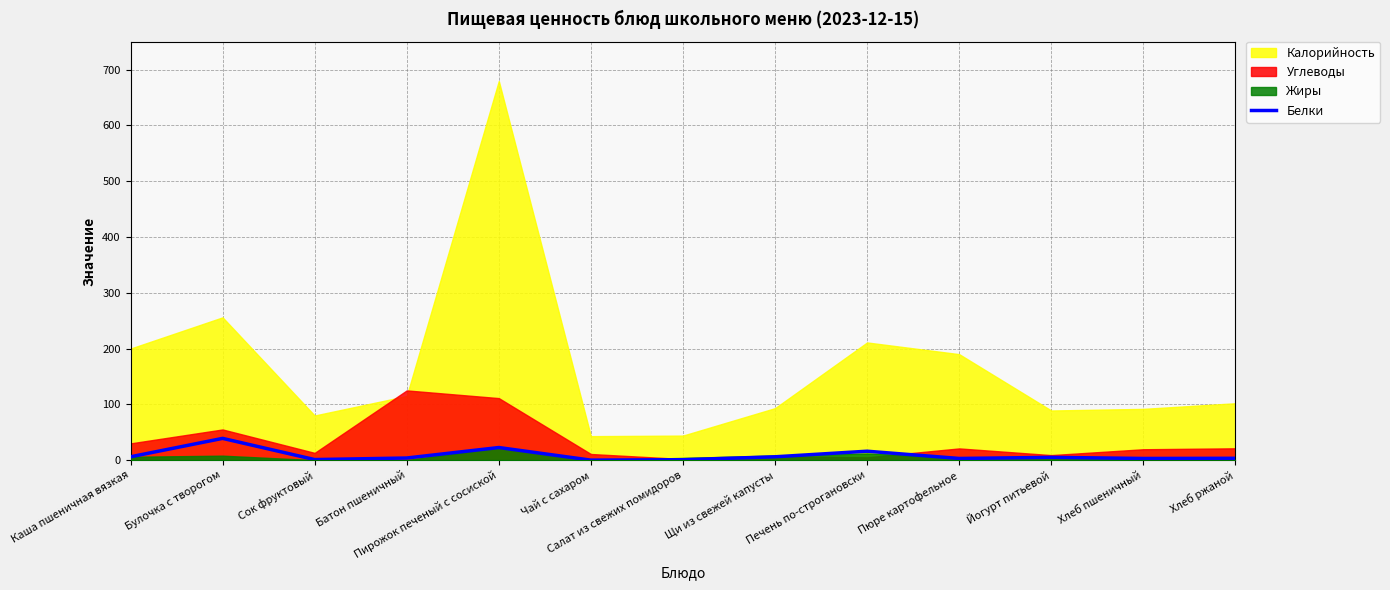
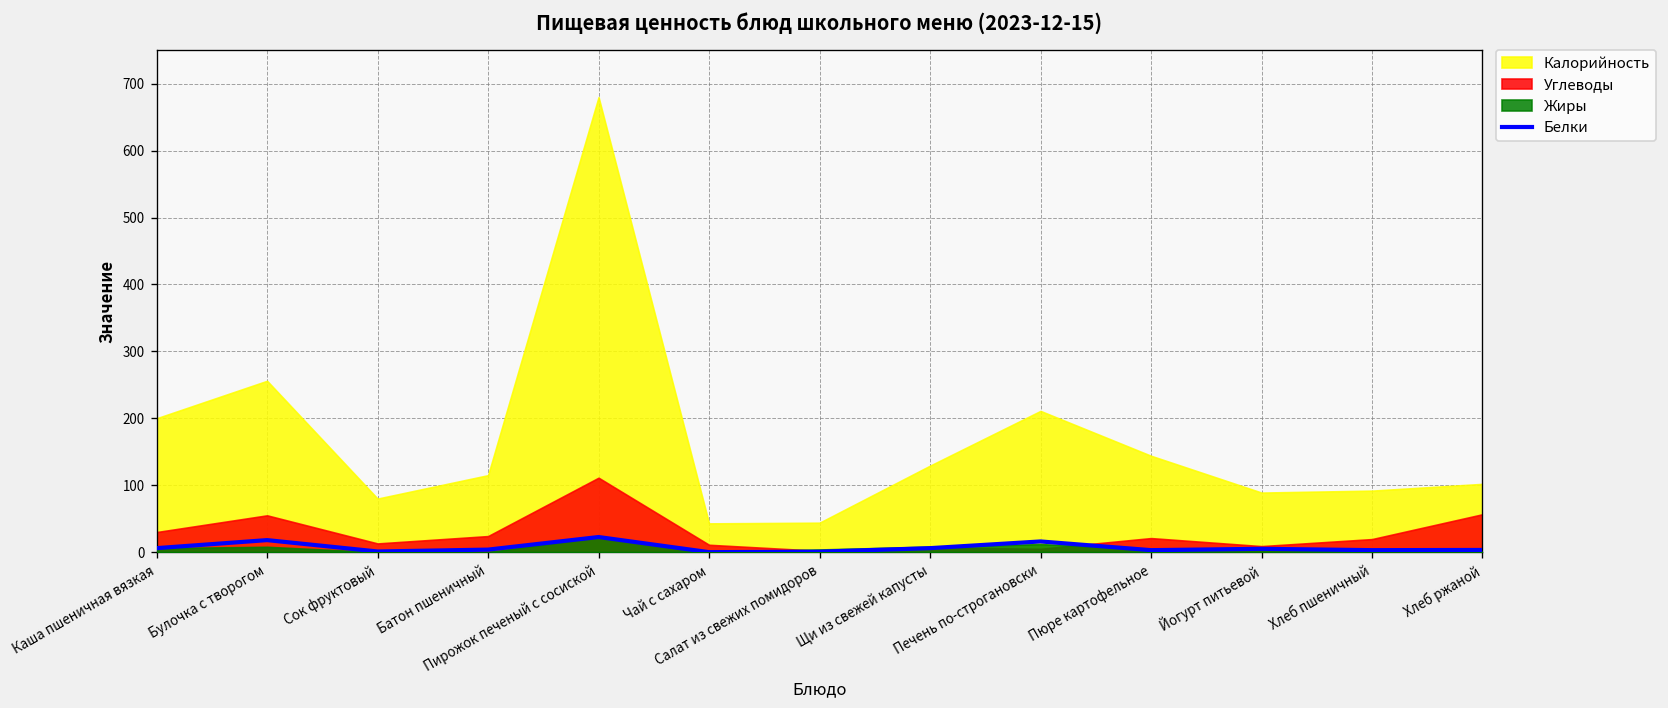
  {
    "Калорийность": {
      "Каша пшеничная вязкая": 200,
      "Булочка с творогом": 260,
      "Сок фруктовый": 80,
      "Батон пшеничный": 120,
      "Пирожок печеный с сосиской": 680,
      "Чай с сахаром": 40,
      "Салат из свежих помидоров": 40,
-     "Щи из свежей капусты": 90,
+     "Щи из свежей капусты": 130,
      "Печень по-строгановски": 210,
-     "Пюре картофельное": 190,
+     "Пюре картофельное": 140,
      "Йогурт питьевой": 90,
      "Хлеб пшеничный": 90,
      "Хлеб ржаной": 100
    },
    "Белки": {
-     "Булочка с творогом": 40
+     "Булочка с творогом": 20
    },
    "Углеводы": {
      "Каша пшеничная вязкая": 30,
      "Булочка с творогом": 60,
      "Сок фруктовый": 10,
-     "Батон пшеничный": 130,
+     "Батон пшеничный": 20,
      "Пирожок печеный с сосиской": 110,
      "Чай с сахаром": 10,
      "Печень по-строгановски": 10,
      "Пюре картофельное": 20,
      "Хлеб пшеничный": 20,
-     "Хлеб ржаной": 20
+     "Хлеб ржаной": 60
    },
    "Жиры": {
      "Булочка с творогом": 10
    }
  }
